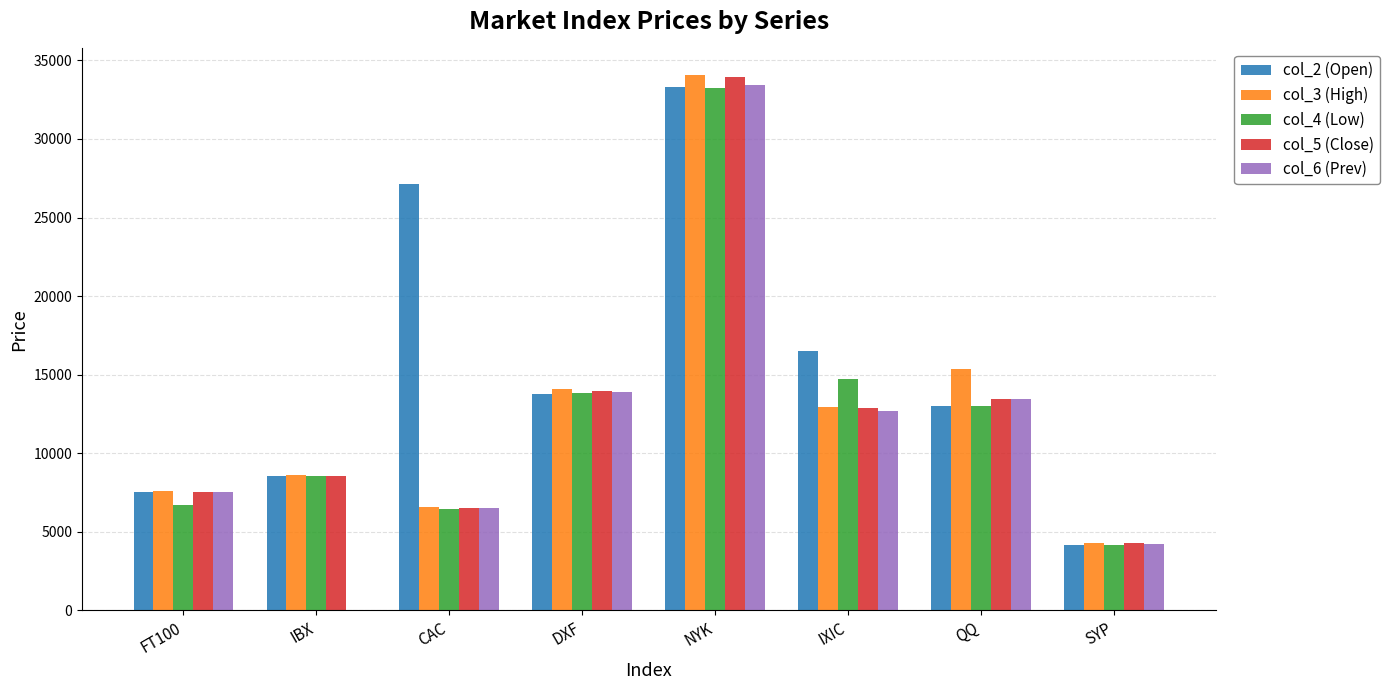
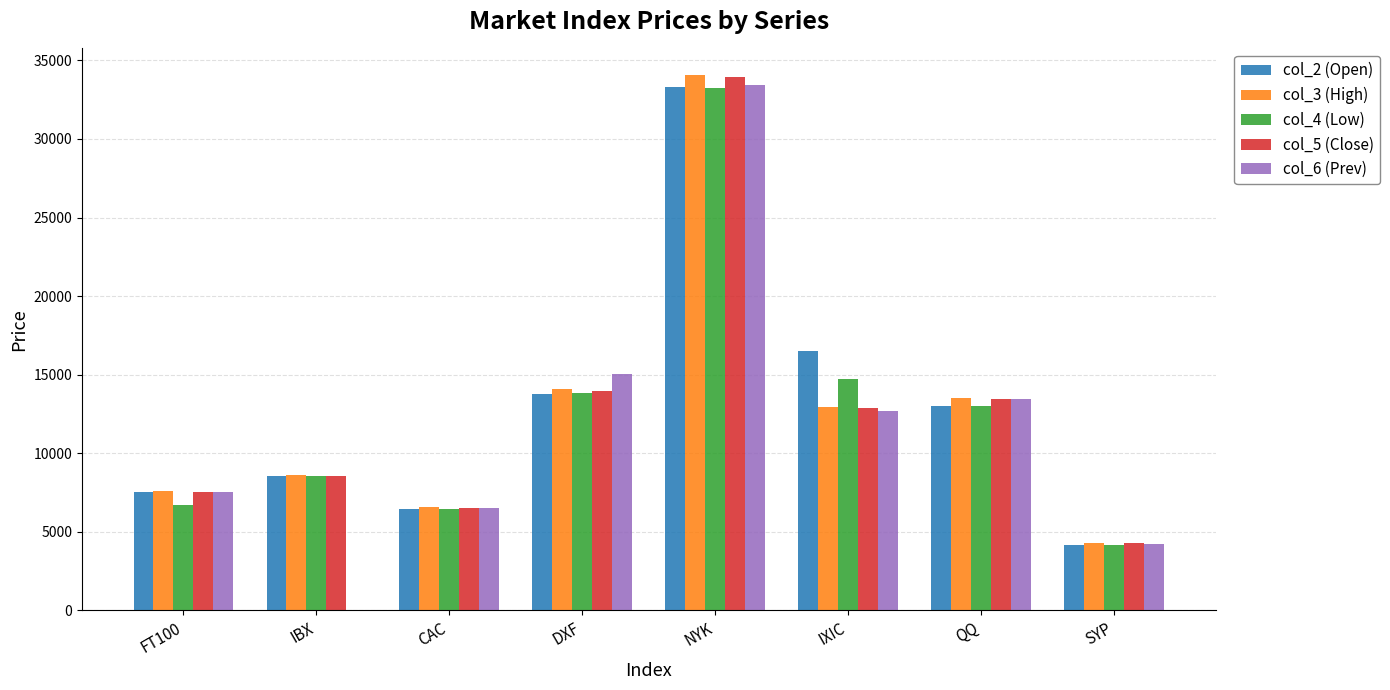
  {
    "col_2 (Open)": {
      "FT100": 7500,
      "IBX": 8600,
-     "CAC": 27200,
+     "CAC": 6400,
      "DXF": 13800,
      "NYK": 33300,
      "IXIC": 16500,
      "QQ": 13000,
      "SYP": 4200
    },
    "col_3 (High)": {
      "FT100": 7600,
      "IBX": 8600,
      "CAC": 6600,
      "DXF": 14100,
      "NYK": 34100,
      "IXIC": 12900,
-     "QQ": 15400,
+     "QQ": 13500,
      "SYP": 4300
    },
    "col_4 (Low)": {
      "FT100": 6700,
      "IBX": 8500,
      "CAC": 6400,
      "DXF": 13800,
      "NYK": 33200,
      "IXIC": 14700,
      "QQ": 13000,
      "SYP": 4200
    },
    "col_5 (Close)": {
      "FT100": 7500,
      "IBX": 8600,
      "CAC": 6500,
      "DXF": 14000,
      "NYK": 33900,
      "IXIC": 12900,
      "QQ": 13500,
      "SYP": 4300
    },
    "col_6 (Prev)": {
      "FT100": 7500,
      "IBX": 0,
      "CAC": 6500,
-     "DXF": 13900,
+     "DXF": 15000,
      "NYK": 33400,
      "IXIC": 12700,
      "QQ": 13500,
      "SYP": 4200
    }
  }
